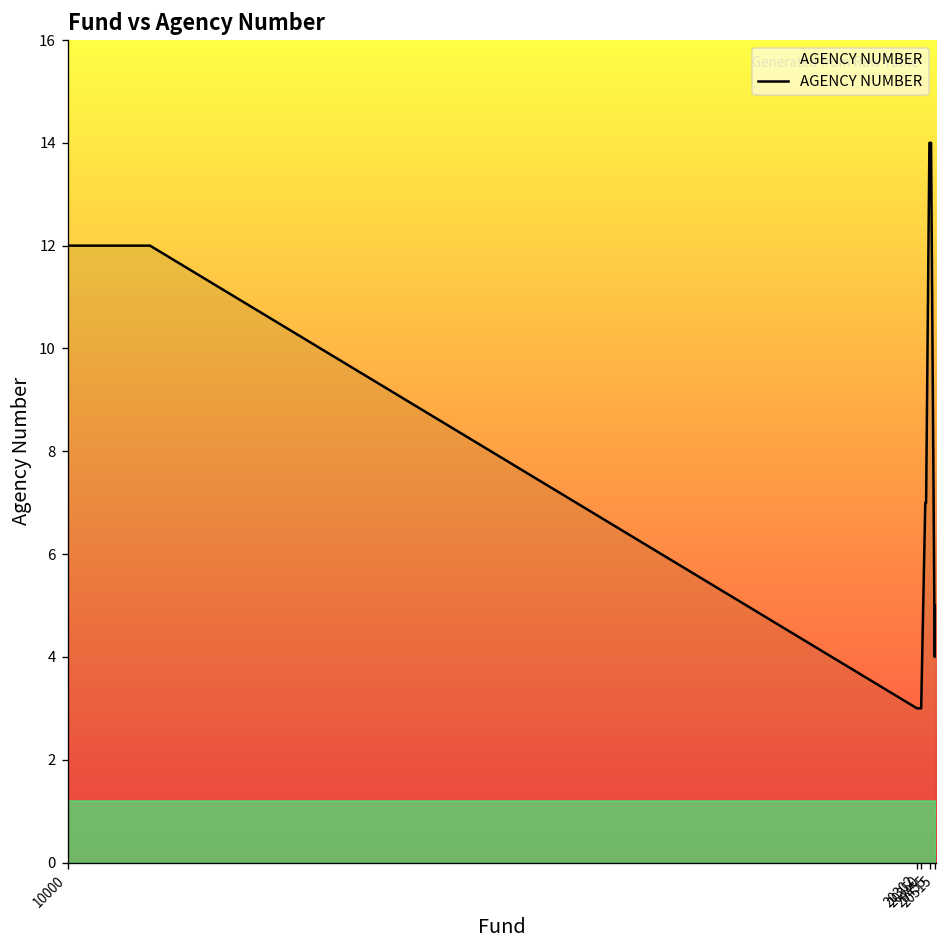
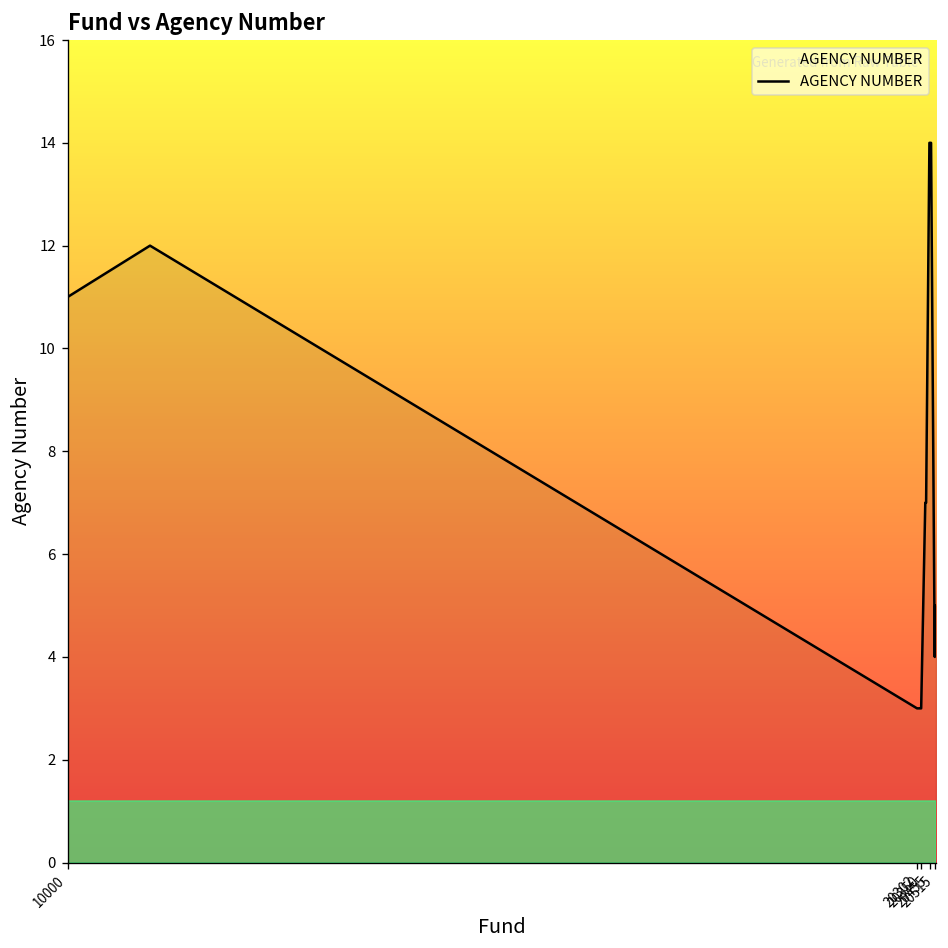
  {
-   "10000": 12,
+   "10000": 11,
    "20302": 3,
    "20350": 3,
    "20455": 14,
    "20515": 4
  }
